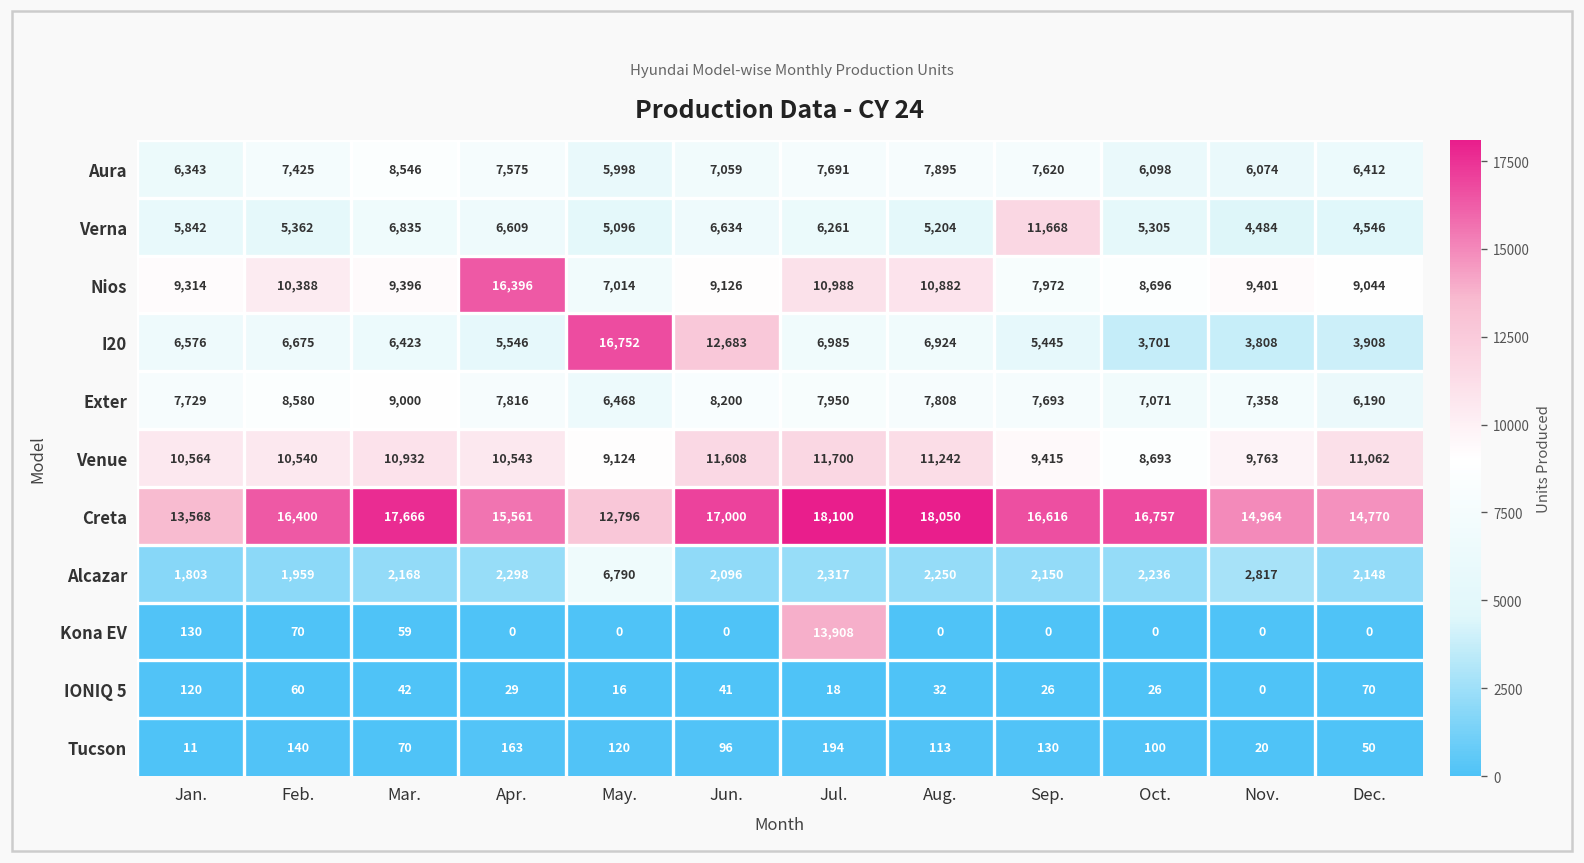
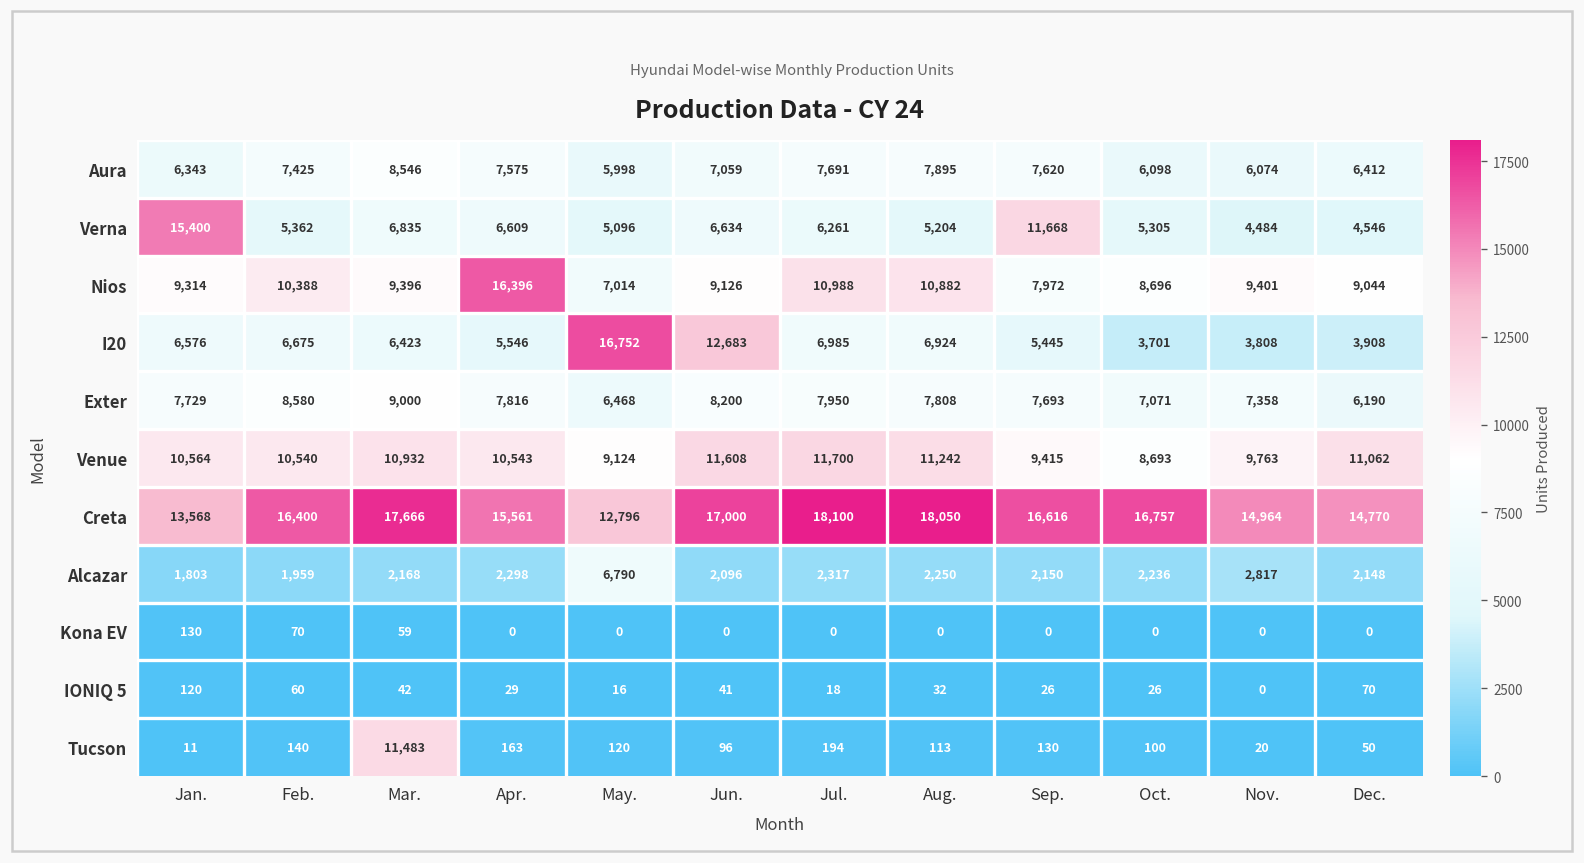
  {
    "Aura": {
      "Jan.": "6,343",
      "Feb.": "7,425",
      "Mar.": "8,546",
      "Apr.": "7,575",
      "May.": "5,998",
      "Jun.": "7,059",
      "Jul.": "7,691",
      "Aug.": "7,895",
      "Sep.": "7,620",
      "Oct.": "6,098",
      "Nov.": "6,074",
      "Dec.": "6,412"
    },
    "Verna": {
-     "Jan.": "5,842",
+     "Jan.": "15,400",
      "Feb.": "5,362",
      "Mar.": "6,835",
      "Apr.": "6,609",
      "May.": "5,096",
      "Jun.": "6,634",
      "Jul.": "6,261",
      "Aug.": "5,204",
      "Sep.": "11,668",
      "Oct.": "5,305",
      "Nov.": "4,484",
      "Dec.": "4,546"
    },
    "Nios": {
      "Jan.": "9,314",
      "Feb.": "10,388",
      "Mar.": "9,396",
      "Apr.": "16,396",
      "May.": "7,014",
      "Jun.": "9,126",
      "Jul.": "10,988",
      "Aug.": "10,882",
      "Sep.": "7,972",
      "Oct.": "8,696",
      "Nov.": "9,401",
      "Dec.": "9,044"
    },
    "I20": {
      "Jan.": "6,576",
      "Feb.": "6,675",
      "Mar.": "6,423",
      "Apr.": "5,546",
      "May.": "16,752",
      "Jun.": "12,683",
      "Jul.": "6,985",
      "Aug.": "6,924",
      "Sep.": "5,445",
      "Oct.": "3,701",
      "Nov.": "3,808",
      "Dec.": "3,908"
    },
    "Exter": {
      "Jan.": "7,729",
      "Feb.": "8,580",
      "Mar.": "9,000",
      "Apr.": "7,816",
      "May.": "6,468",
      "Jun.": "8,200",
      "Jul.": "7,950",
      "Aug.": "7,808",
      "Sep.": "7,693",
      "Oct.": "7,071",
      "Nov.": "7,358",
      "Dec.": "6,190"
    },
    "Venue": {
      "Jan.": "10,564",
      "Feb.": "10,540",
      "Mar.": "10,932",
      "Apr.": "10,543",
      "May.": "9,124",
      "Jun.": "11,608",
      "Jul.": "11,700",
      "Aug.": "11,242",
      "Sep.": "9,415",
      "Oct.": "8,693",
      "Nov.": "9,763",
      "Dec.": "11,062"
    },
    "Creta": {
      "Jan.": "13,568",
      "Feb.": "16,400",
      "Mar.": "17,666",
      "Apr.": "15,561",
      "May.": "12,796",
      "Jun.": "17,000",
      "Jul.": "18,100",
      "Aug.": "18,050",
      "Sep.": "16,616",
      "Oct.": "16,757",
      "Nov.": "14,964",
      "Dec.": "14,770"
    },
    "Alcazar": {
      "Jan.": "1,803",
      "Feb.": "1,959",
      "Mar.": "2,168",
      "Apr.": "2,298",
      "May.": "6,790",
      "Jun.": "2,096",
      "Jul.": "2,317",
      "Aug.": "2,250",
      "Sep.": "2,150",
      "Oct.": "2,236",
      "Nov.": "2,817",
      "Dec.": "2,148"
    },
    "Kona EV": {
      "Jan.": "130",
      "Feb.": "70",
      "Mar.": "59",
      "Apr.": "0",
      "May.": "0",
      "Jun.": "0",
-     "Jul.": "13,908",
+     "Jul.": "0",
      "Aug.": "0",
      "Sep.": "0",
      "Oct.": "0",
      "Nov.": "0",
      "Dec.": "0"
    },
    "IONIQ 5": {
      "Jan.": "120",
      "Feb.": "60",
      "Mar.": "42",
      "Apr.": "29",
      "May.": "16",
      "Jun.": "41",
      "Jul.": "18",
      "Aug.": "32",
      "Sep.": "26",
      "Oct.": "26",
      "Nov.": "0",
      "Dec.": "70"
    },
    "Tucson": {
      "Jan.": "11",
      "Feb.": "140",
-     "Mar.": "70",
+     "Mar.": "11,483",
      "Apr.": "163",
      "May.": "120",
      "Jun.": "96",
      "Jul.": "194",
      "Aug.": "113",
      "Sep.": "130",
      "Oct.": "100",
      "Nov.": "20",
      "Dec.": "50"
    }
  }
